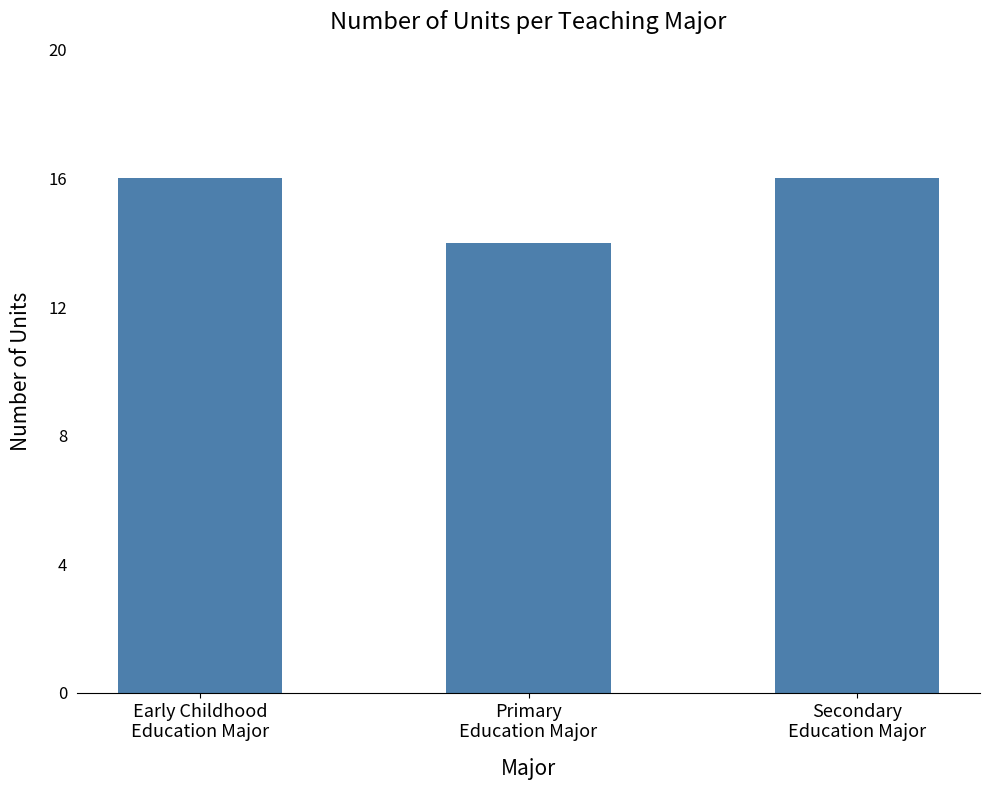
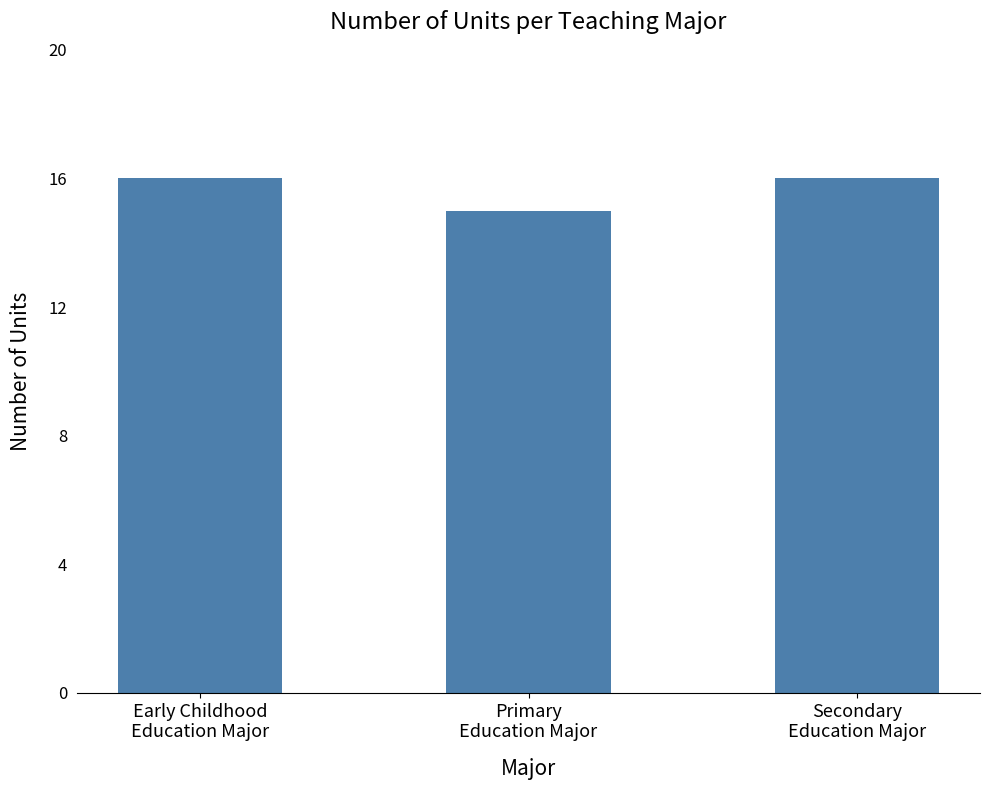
  {
    "Early Childhood Education Major": 16,
-   "Primary Education Major": 14,
+   "Primary Education Major": 15,
    "Secondary Education Major": 16
  }
